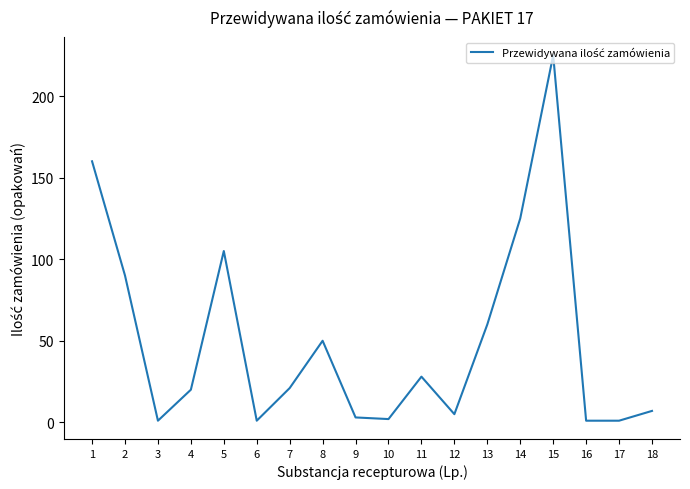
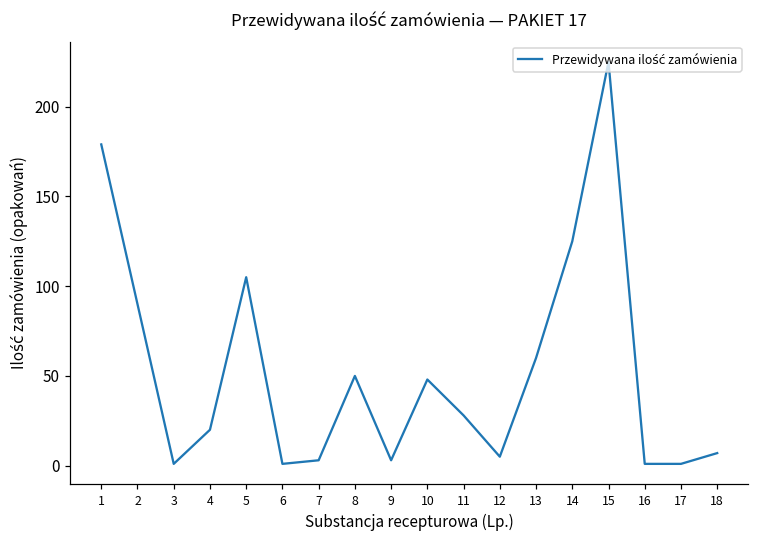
  {
-   "1": 160,
+   "1": 179,
    "2": 90,
    "3": 1,
    "4": 20,
    "5": 105,
    "6": 1,
-   "7": 21,
+   "7": 3,
    "8": 50,
    "9": 3,
-   "10": 2,
+   "10": 48,
    "11": 28,
    "12": 5,
    "13": 60,
    "14": 125,
    "16": 1,
    "17": 1,
    "18": 7
  }
